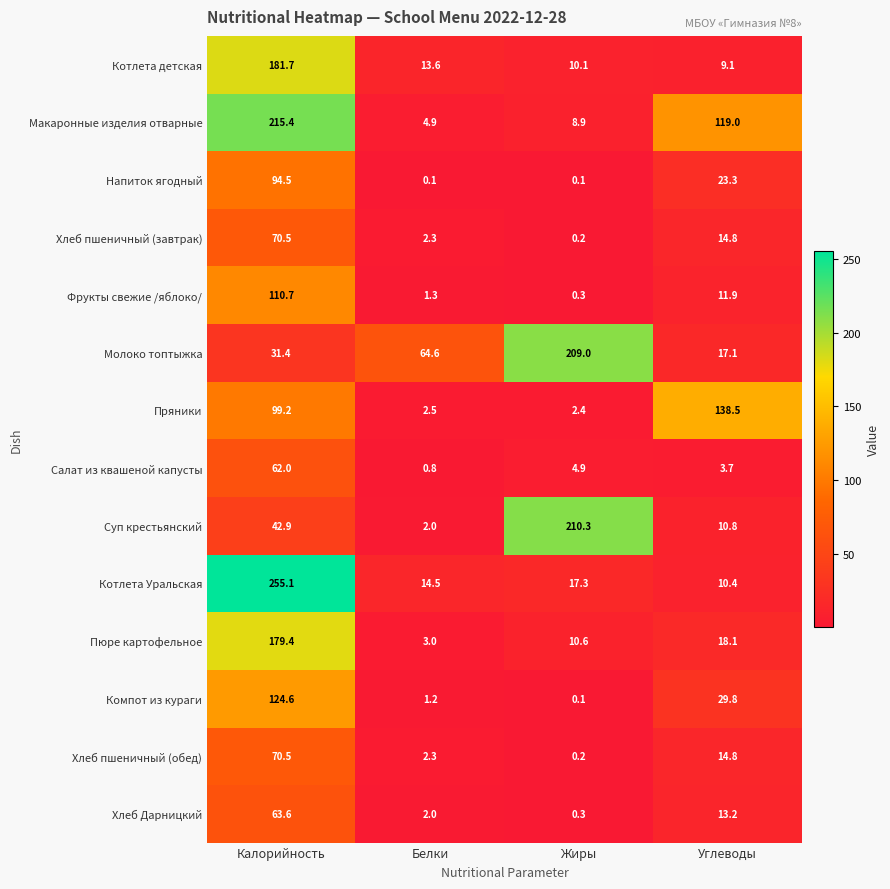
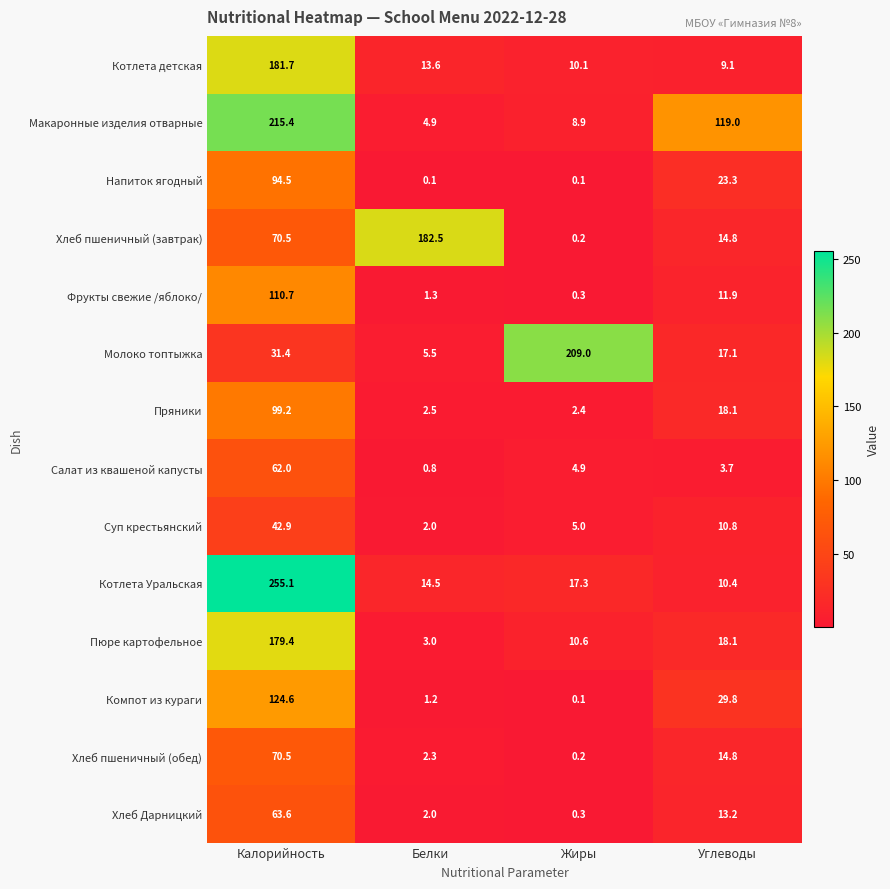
  {
    "Котлета детская": {
      "Калорийность": 181.7,
      "Белки": 13.6,
      "Жиры": 10.1,
      "Углеводы": 9.1
    },
    "Макаронные изделия отварные": {
      "Калорийность": 215.4,
      "Белки": 4.9,
      "Жиры": 8.9,
      "Углеводы": 119.0
    },
    "Напиток ягодный": {
      "Калорийность": 94.5,
      "Белки": 0.1,
      "Жиры": 0.1,
      "Углеводы": 23.3
    },
    "Хлеб пшеничный (завтрак)": {
      "Калорийность": 70.5,
-     "Белки": 2.3,
+     "Белки": 182.5,
      "Жиры": 0.2,
      "Углеводы": 14.8
    },
    "Фрукты свежие /яблоко/": {
      "Калорийность": 110.7,
      "Белки": 1.3,
      "Жиры": 0.3,
      "Углеводы": 11.9
    },
    "Молоко топтыжка": {
      "Калорийность": 31.4,
-     "Белки": 64.6,
+     "Белки": 5.5,
      "Жиры": 209.0,
      "Углеводы": 17.1
    },
    "Пряники": {
      "Калорийность": 99.2,
      "Белки": 2.5,
      "Жиры": 2.4,
-     "Углеводы": 138.5
+     "Углеводы": 18.1
    },
    "Салат из квашеной капусты": {
      "Калорийность": 62.0,
      "Белки": 0.8,
      "Жиры": 4.9,
      "Углеводы": 3.7
    },
    "Суп крестьянский": {
      "Калорийность": 42.9,
      "Белки": 2.0,
-     "Жиры": 210.3,
+     "Жиры": 5.0,
      "Углеводы": 10.8
    },
    "Котлета Уральская": {
      "Калорийность": 255.1,
      "Белки": 14.5,
      "Жиры": 17.3,
      "Углеводы": 10.4
    },
    "Пюре картофельное": {
      "Калорийность": 179.4,
      "Белки": 3.0,
      "Жиры": 10.6,
      "Углеводы": 18.1
    },
    "Компот из кураги": {
      "Калорийность": 124.6,
      "Белки": 1.2,
      "Жиры": 0.1,
      "Углеводы": 29.8
    },
    "Хлеб пшеничный (обед)": {
      "Калорийность": 70.5,
      "Белки": 2.3,
      "Жиры": 0.2,
      "Углеводы": 14.8
    },
    "Хлеб Дарницкий": {
      "Калорийность": 63.6,
      "Белки": 2.0,
      "Жиры": 0.3,
      "Углеводы": 13.2
    }
  }
